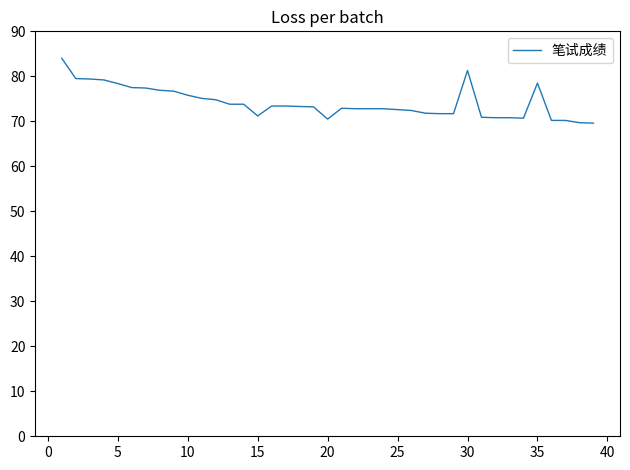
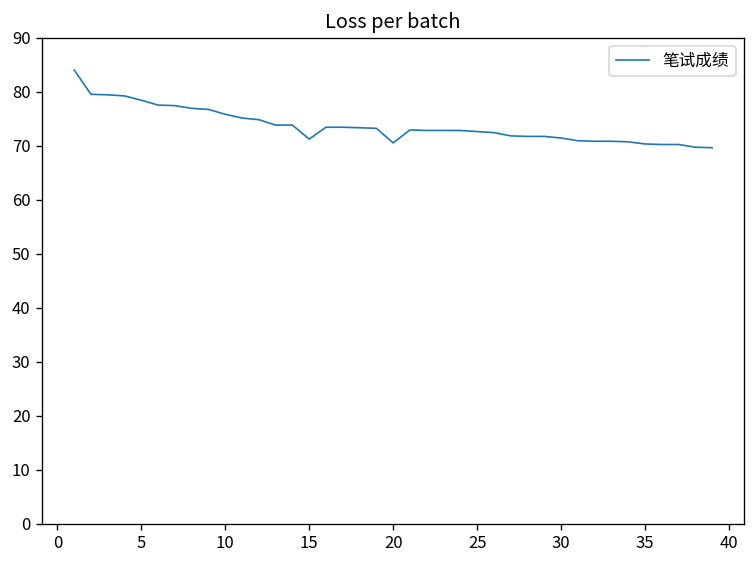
  {
    "5": 78,
    "10": 76,
    "15": 71,
    "20": 71,
    "25": 73,
-   "30": 81,
-   "35": 79
+   "30": 71,
+   "35": 70
  }
